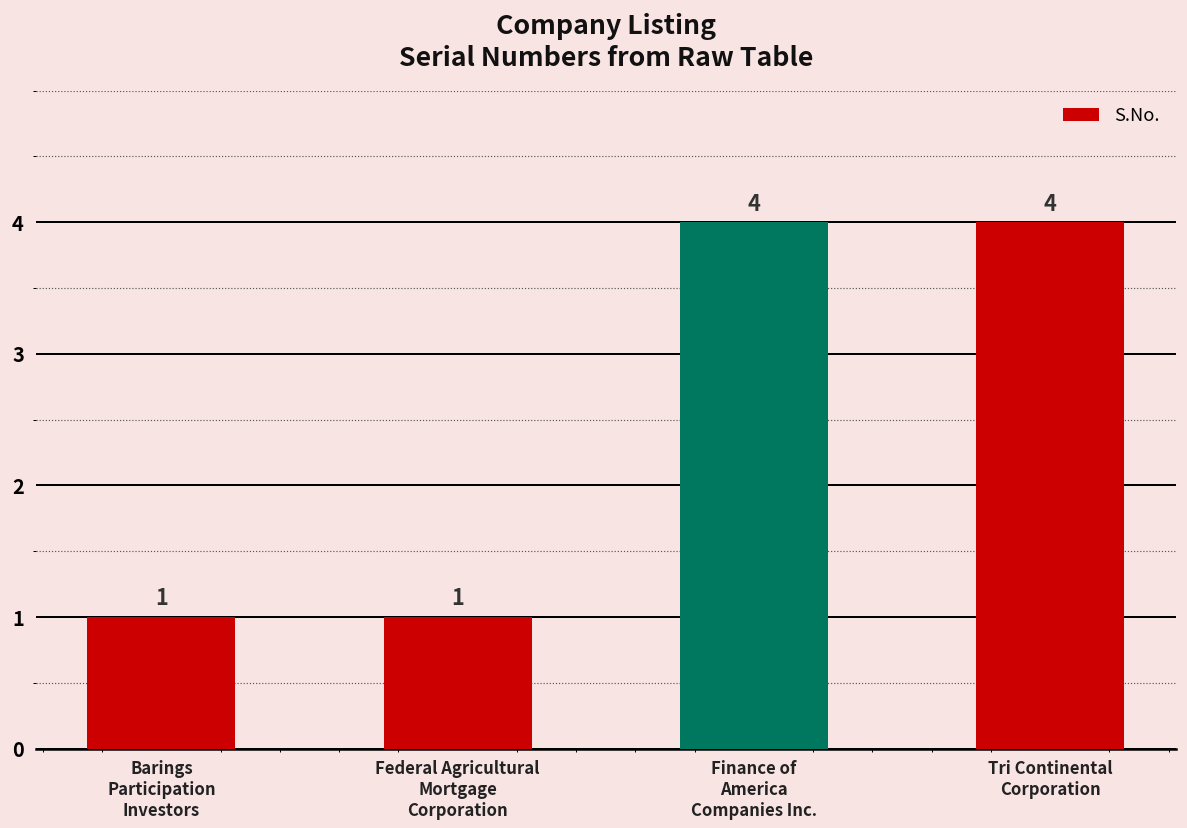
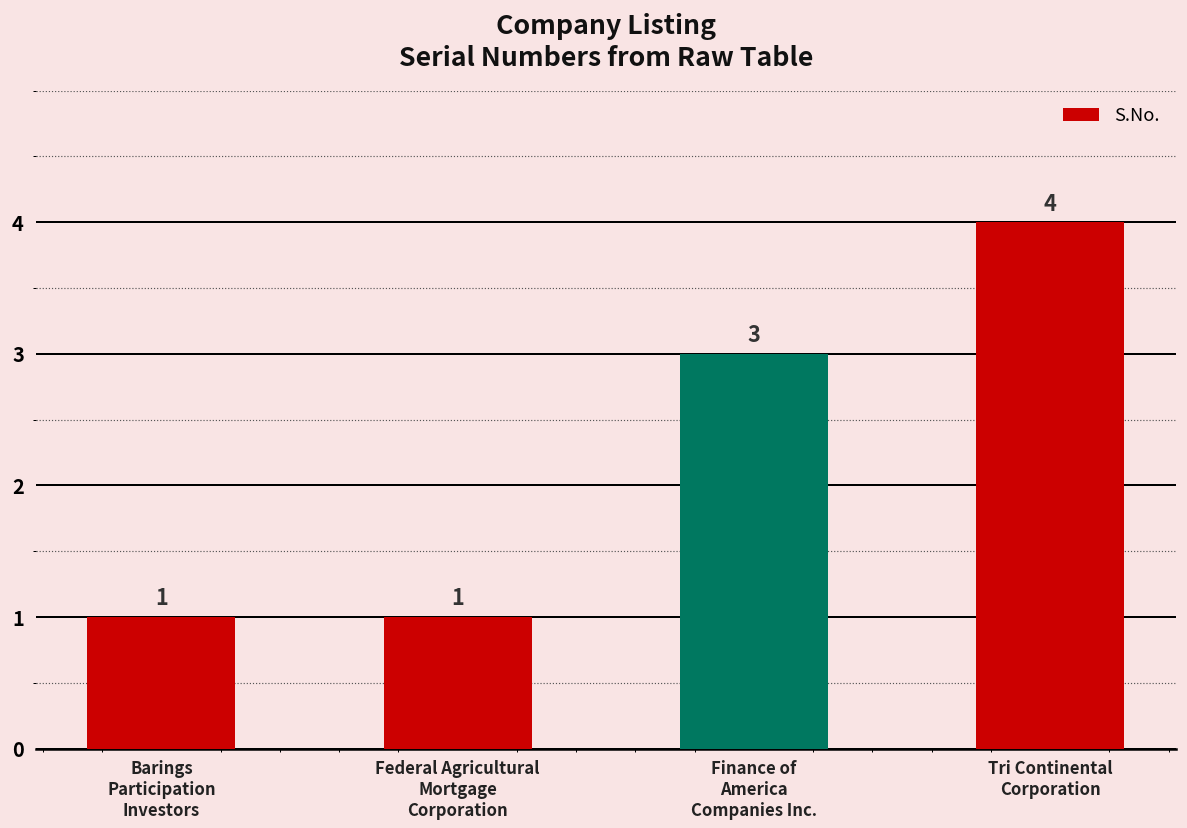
  {
    "Barings Participation Investors": 1,
    "Federal Agricultural Mortgage Corporation": 1,
-   "Finance of America Companies Inc.": 4,
+   "Finance of America Companies Inc.": 3,
    "Tri Continental Corporation": 4
  }
